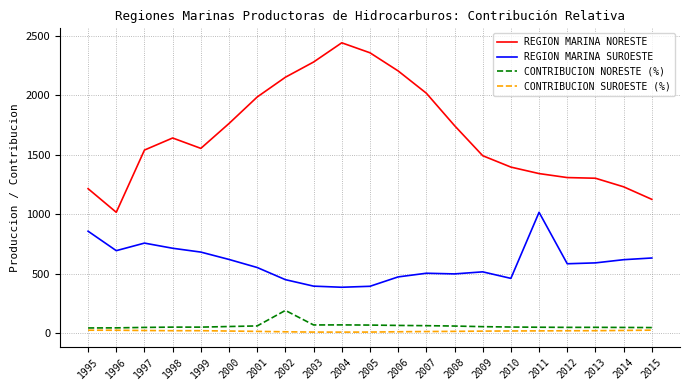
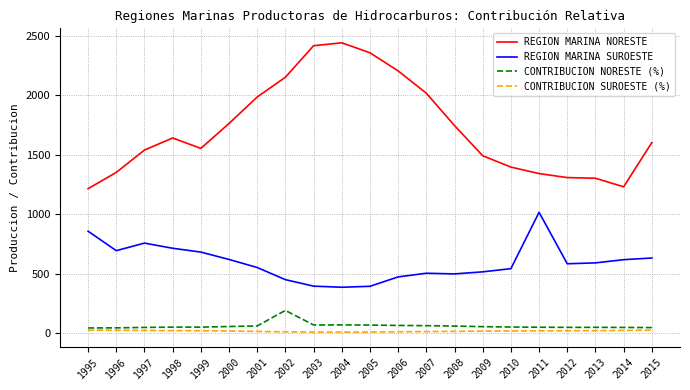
  {
    "REGION MARINA NORESTE": {
      "1995": 1220,
-     "1996": 1020,
+     "1996": 1350,
      "1997": 1540,
      "1998": 1640,
      "1999": 1550,
      "2000": 1760,
      "2001": 1990,
      "2002": 2150,
-     "2003": 2280,
+     "2003": 2420,
      "2004": 2440,
      "2005": 2360,
      "2006": 2200,
      "2007": 2020,
      "2008": 1750,
      "2009": 1490,
      "2010": 1400,
      "2011": 1340,
      "2012": 1310,
      "2013": 1300,
      "2014": 1230,
-     "2015": 1130
+     "2015": 1600
    },
    "REGION MARINA SUROESTE": {
      "1995": 860,
      "1996": 700,
      "1997": 760,
      "1998": 720,
      "1999": 680,
      "2000": 620,
      "2001": 550,
      "2002": 450,
      "2003": 400,
      "2004": 390,
      "2005": 400,
      "2006": 480,
      "2007": 510,
      "2008": 500,
      "2009": 520,
-     "2010": 460,
+     "2010": 540,
      "2011": 1020,
      "2012": 590,
      "2013": 590,
      "2014": 620,
      "2015": 630
    },
    "CONTRIBUCION NORESTE (%)": {
      "1997": 50,
      "1998": 50,
      "1999": 50,
      "2000": 60,
      "2001": 60,
      "2002": 190,
      "2003": 70,
      "2004": 70,
      "2005": 70,
      "2006": 70,
      "2007": 70,
      "2008": 60,
      "2009": 60,
      "2010": 50,
      "2011": 50,
      "2012": 50,
      "2013": 50,
      "2014": 50,
      "2015": 50
    },
    "CONTRIBUCION SUROESTE (%)": {
      "1997": 30,
      "1998": 20,
      "1999": 20,
      "2000": 20,
      "2001": 20,
      "2002": 10,
      "2003": 10,
      "2004": 10,
      "2005": 10,
      "2006": 10,
      "2007": 20,
      "2008": 20,
      "2009": 20,
      "2010": 20,
      "2011": 20,
      "2012": 20,
      "2013": 20,
      "2014": 30,
      "2015": 30
    }
  }
